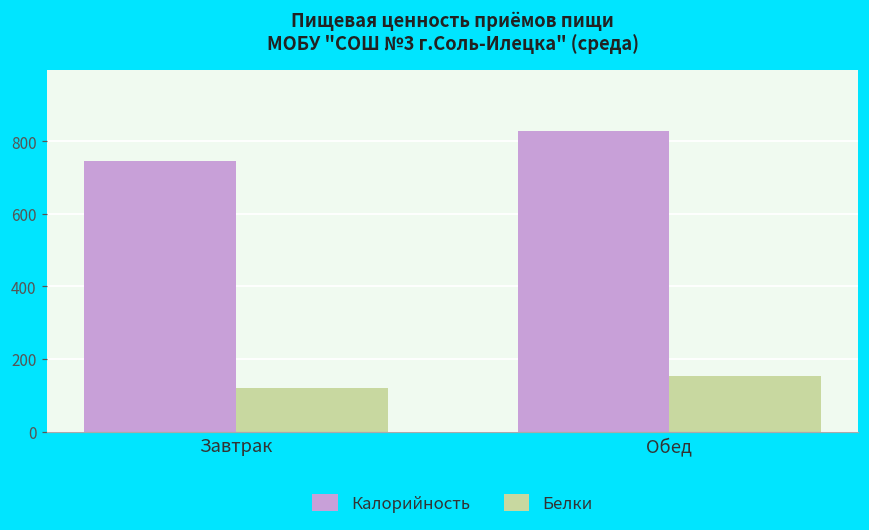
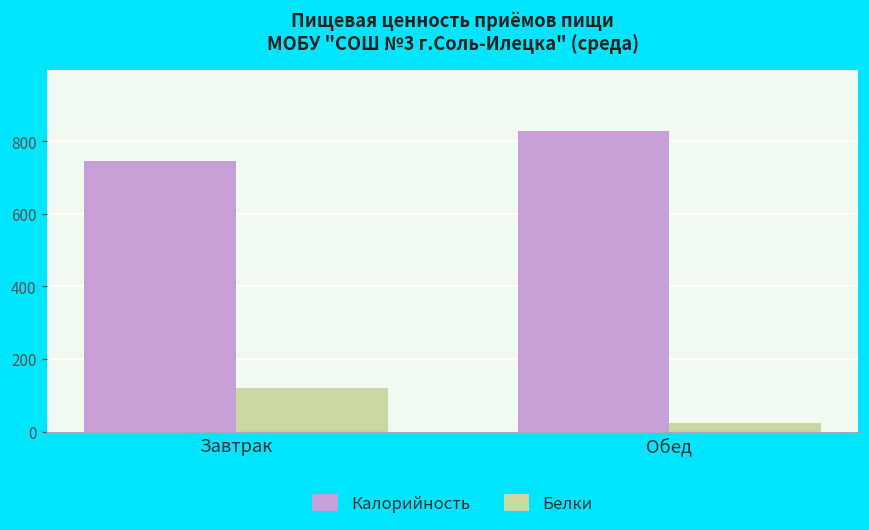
  {
    "Калорийность": {
      "Завтрак": 750,
      "Обед": 830
    },
    "Белки": {
      "Завтрак": 120,
-     "Обед": 150
+     "Обед": 20
    }
  }
